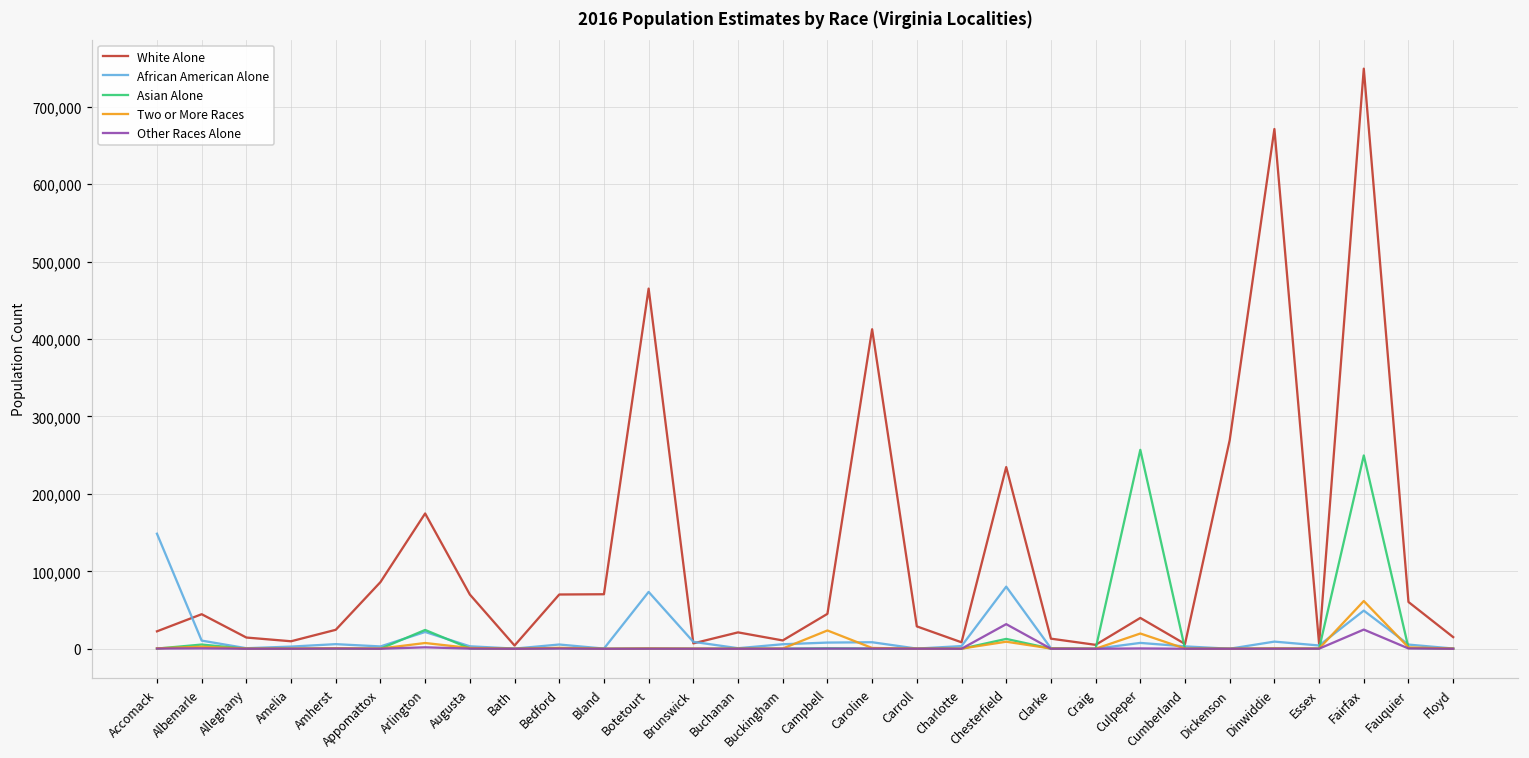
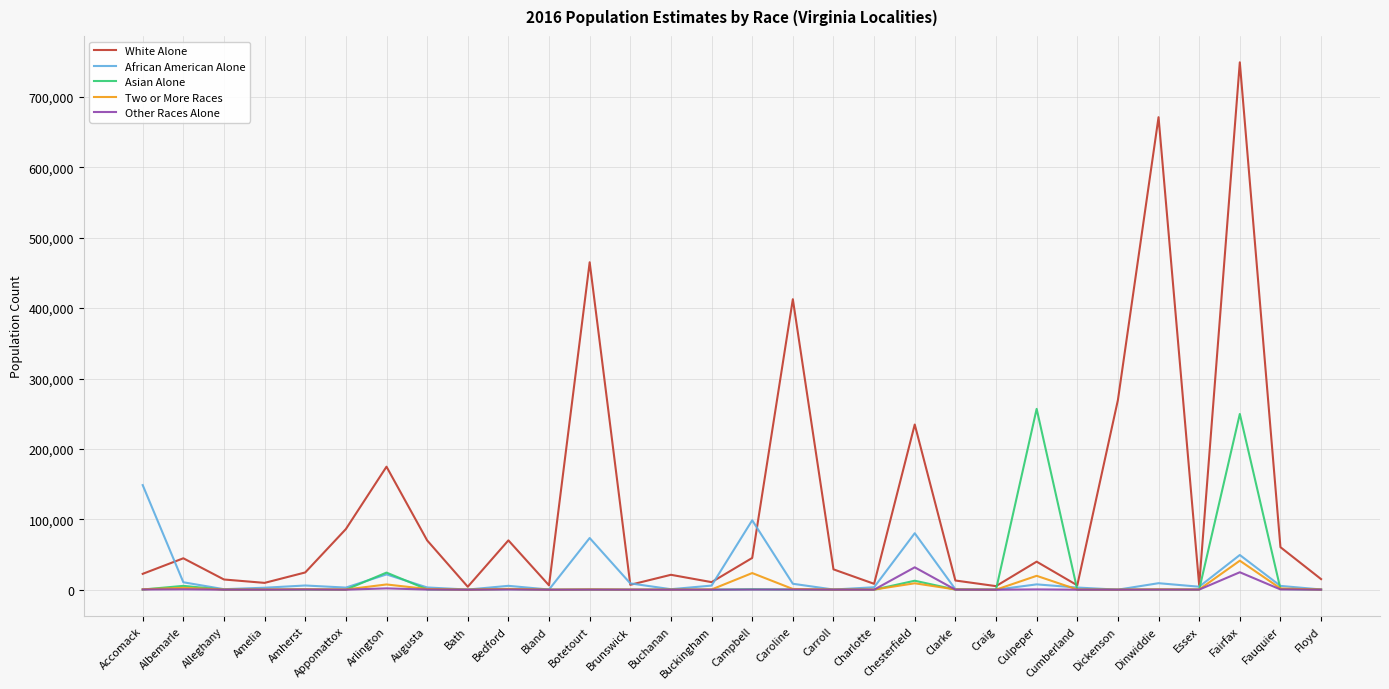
  {
    "White Alone": {
      "Accomack": "20,000",
      "Albemarle": "40,000",
      "Alleghany": "10,000",
      "Amelia": "10,000",
      "Amherst": "20,000",
      "Appomattox": "90,000",
      "Arlington": "170,000",
      "Augusta": "70,000",
      "Bath": "0",
      "Bedford": "70,000",
-     "Bland": "70,000",
+     "Bland": "10,000",
      "Botetourt": "470,000",
      "Buchanan": "20,000",
      "Buckingham": "10,000",
      "Campbell": "50,000",
      "Caroline": "410,000",
      "Carroll": "30,000",
      "Charlotte": "10,000",
      "Chesterfield": "230,000",
      "Clarke": "10,000",
      "Craig": "10,000",
      "Culpeper": "40,000",
      "Dickenson": "270,000",
      "Dinwiddie": "670,000",
      "Fairfax": "750,000",
      "Fauquier": "60,000",
      "Floyd": "20,000"
    },
    "African American Alone": {
      "Accomack": "150,000",
      "Albemarle": "10,000",
      "Amherst": "10,000",
      "Bedford": "10,000",
      "Botetourt": "70,000",
      "Buckingham": "10,000",
-     "Campbell": "10,000",
+     "Campbell": "100,000",
      "Caroline": "10,000",
      "Chesterfield": "80,000",
      "Culpeper": "10,000",
      "Dinwiddie": "10,000",
      "Fairfax": "50,000",
      "Fauquier": "10,000"
    },
    "Asian Alone": {
      "Chesterfield": "10,000",
      "Culpeper": "260,000",
      "Fairfax": "250,000"
    },
    "Two or More Races": {
      "Arlington": "10,000",
      "Campbell": "20,000",
      "Chesterfield": "10,000",
      "Culpeper": "20,000",
-     "Fairfax": "60,000"
+     "Fairfax": "40,000"
    },
    "Other Races Alone": {
      "Arlington": "0",
      "Chesterfield": "30,000",
      "Culpeper": "0",
      "Fairfax": "20,000"
    }
  }
